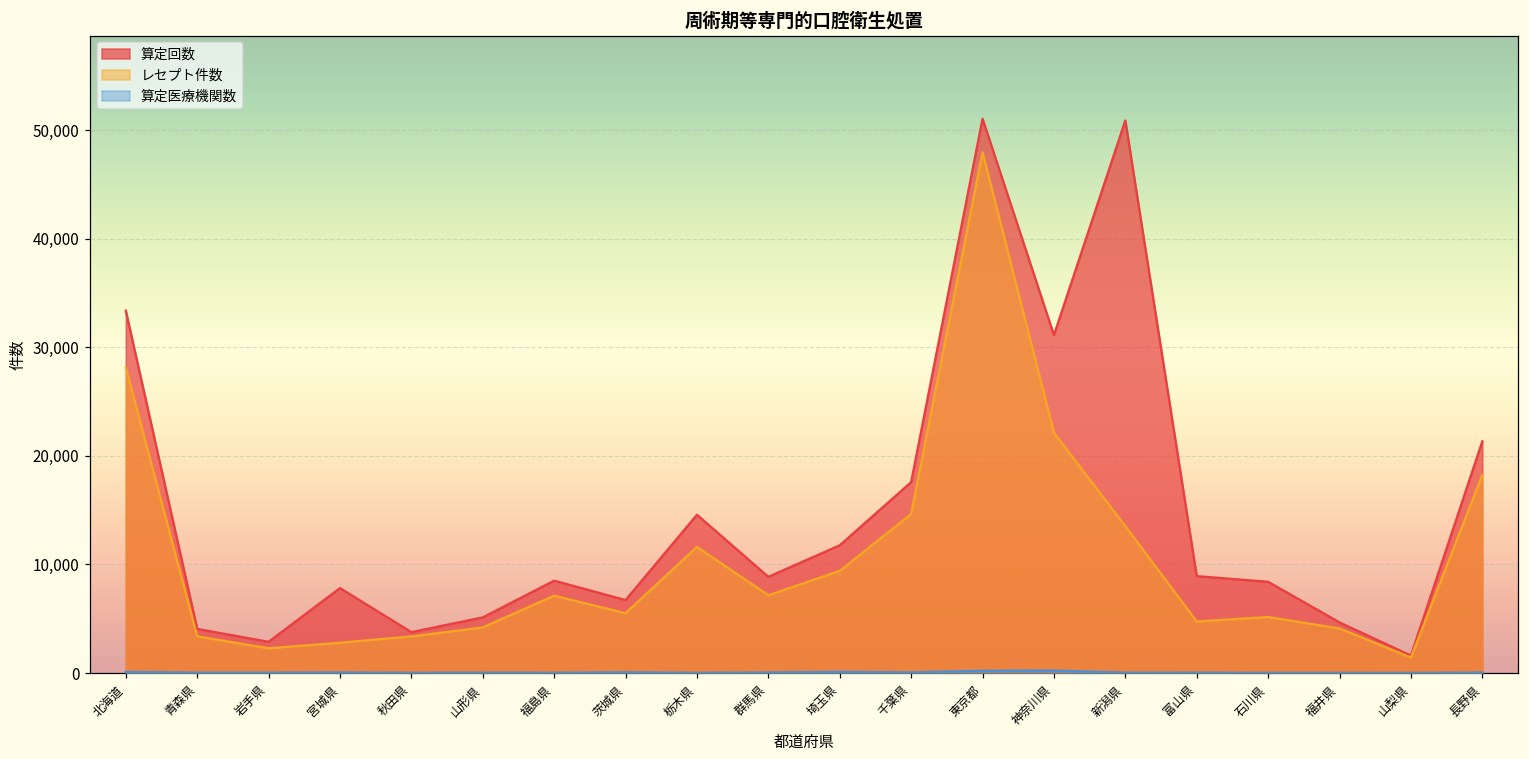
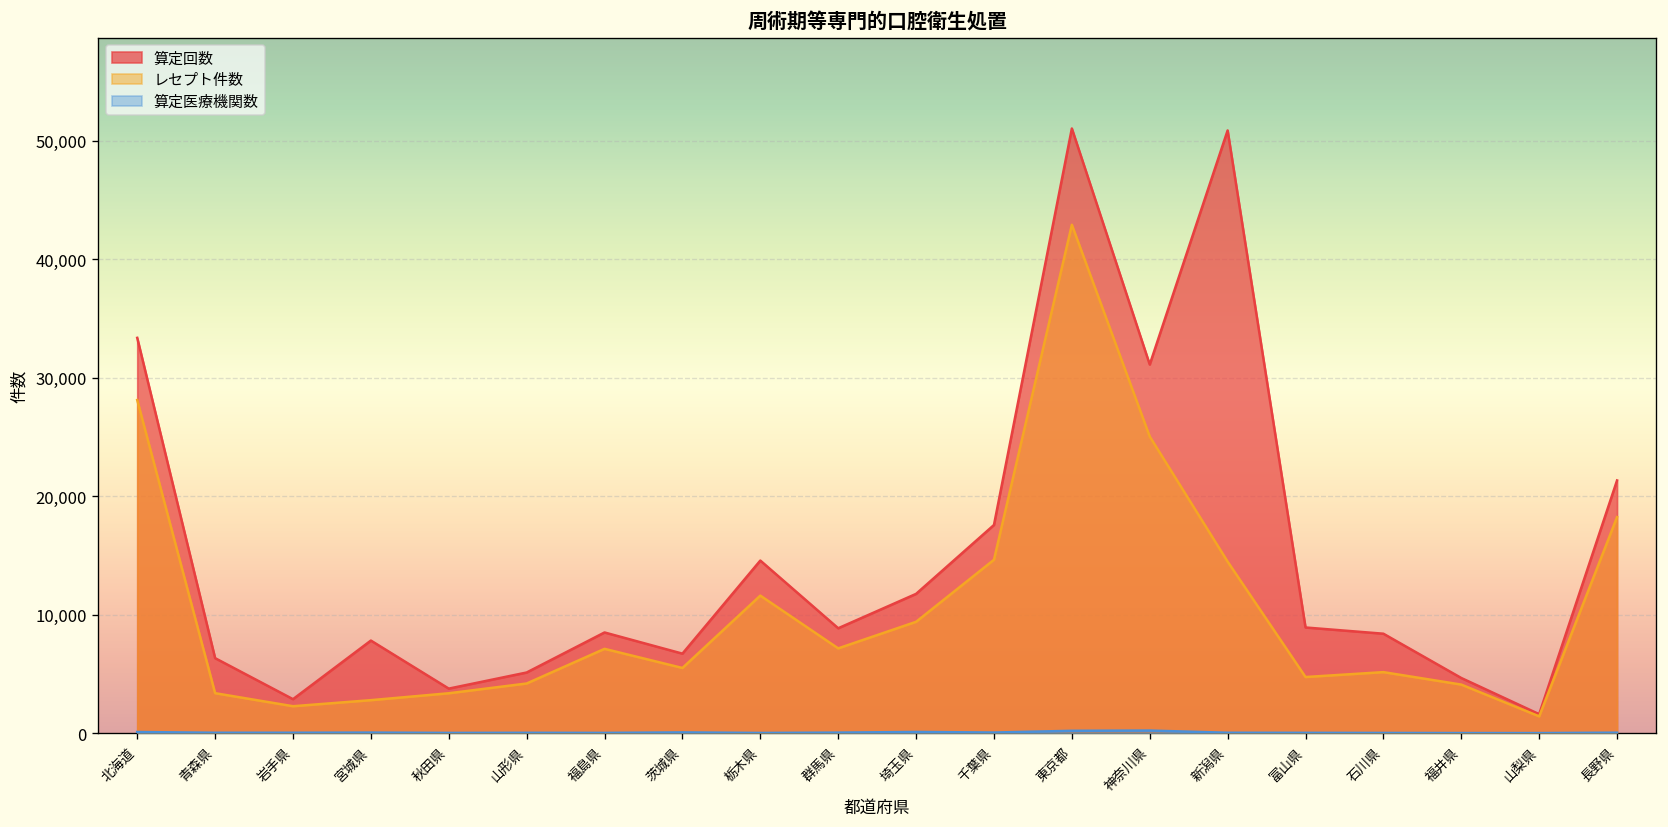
  {
    "算定回数": {
      "北海道": "33,000",
-     "青森県": "4,000",
+     "青森県": "6,000",
      "岩手県": "3,000",
      "宮城県": "8,000",
      "秋田県": "4,000",
      "山形県": "5,000",
      "福島県": "9,000",
      "茨城県": "7,000",
      "栃木県": "15,000",
      "群馬県": "9,000",
      "埼玉県": "12,000",
      "千葉県": "18,000",
      "東京都": "51,000",
      "神奈川県": "31,000",
      "新潟県": "51,000",
      "富山県": "9,000",
      "石川県": "8,000",
      "福井県": "5,000",
      "長野県": "21,000"
    },
    "レセプト件数": {
      "北海道": "28,000",
      "青森県": "3,000",
      "岩手県": "2,000",
      "宮城県": "3,000",
      "秋田県": "3,000",
      "山形県": "4,000",
      "福島県": "7,000",
      "茨城県": "6,000",
      "栃木県": "12,000",
      "群馬県": "7,000",
      "埼玉県": "9,000",
      "千葉県": "15,000",
-     "東京都": "48,000",
-     "神奈川県": "22,000",
-     "新潟県": "13,500",
+     "東京都": "43,000",
+     "神奈川県": "25,000",
+     "新潟県": "14,500",
      "富山県": "5,000",
      "石川県": "5,000",
      "福井県": "4,000",
      "長野県": "18,000"
    },
    "算定医療機関数": {
      "北海道": "0",
      "青森県": "0",
      "岩手県": "0",
      "宮城県": "0",
      "秋田県": "0",
      "山形県": "0",
      "福島県": "0",
      "茨城県": "0",
      "栃木県": "0",
      "群馬県": "0",
      "埼玉県": "0",
      "千葉県": "0",
      "東京都": "0",
      "神奈川県": "0",
      "新潟県": "0",
      "富山県": "0",
      "石川県": "0",
      "福井県": "0",
      "山梨県": "0",
      "長野県": "0"
    }
  }
